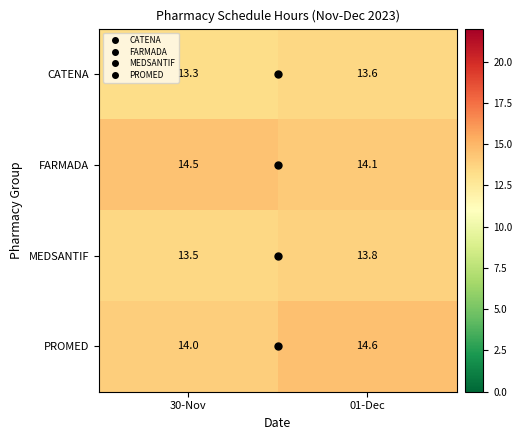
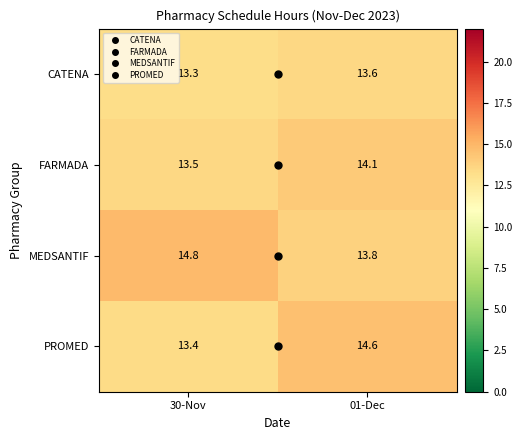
  {
    "CATENA": {
      "01-Dec": 13.6
    },
    "FARMADA": {
-     "30-Nov": 14.5,
+     "30-Nov": 13.5,
      "01-Dec": 14.1
    },
    "MEDSANTIF": {
-     "30-Nov": 13.5,
+     "30-Nov": 14.8,
      "01-Dec": 13.8
    },
    "PROMED": {
-     "30-Nov": 14.0,
+     "30-Nov": 13.4,
      "01-Dec": 14.6
    }
  }
